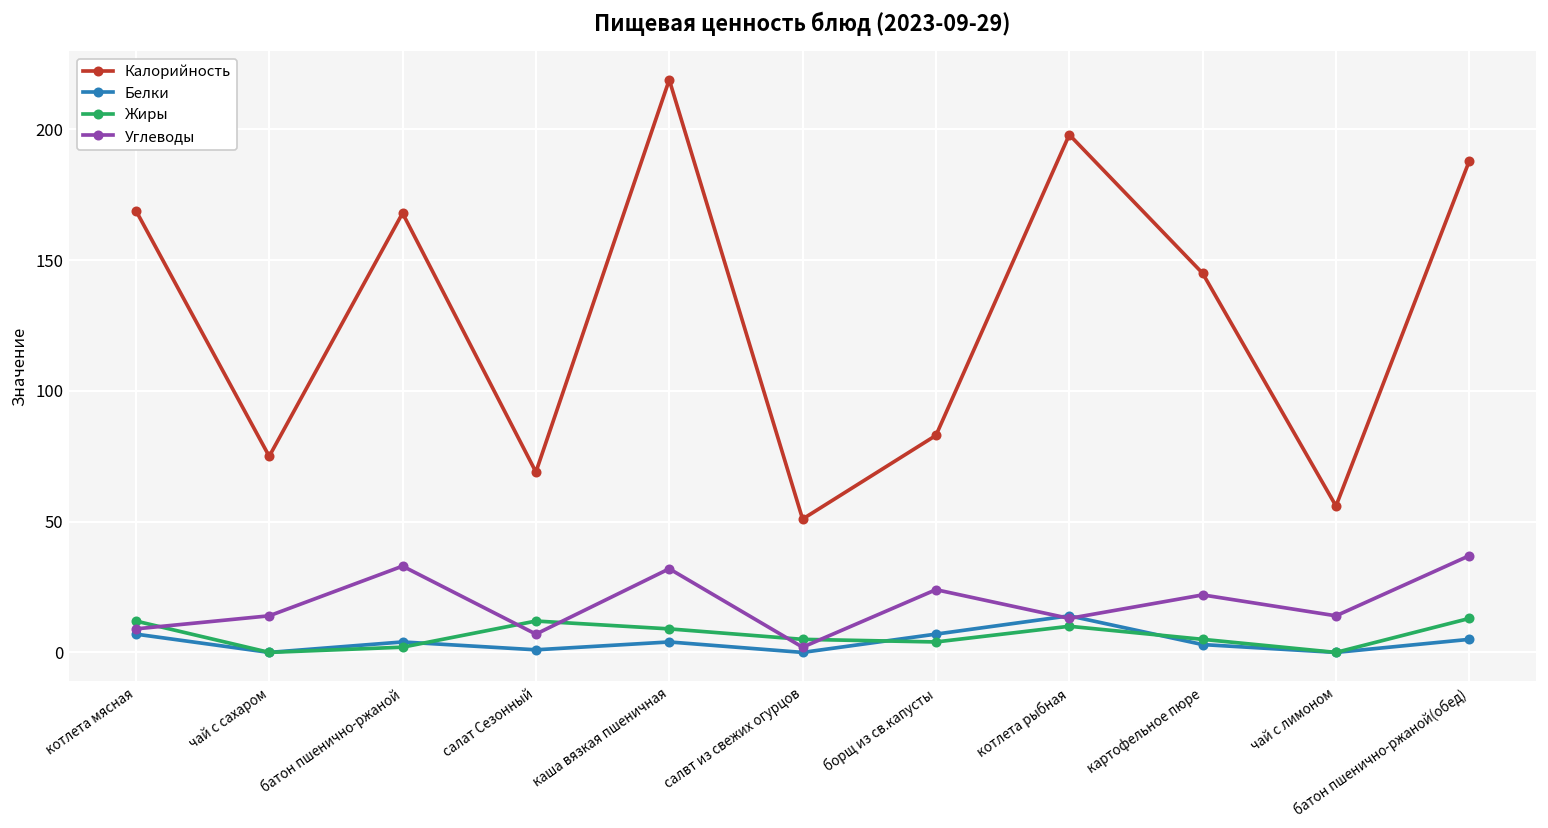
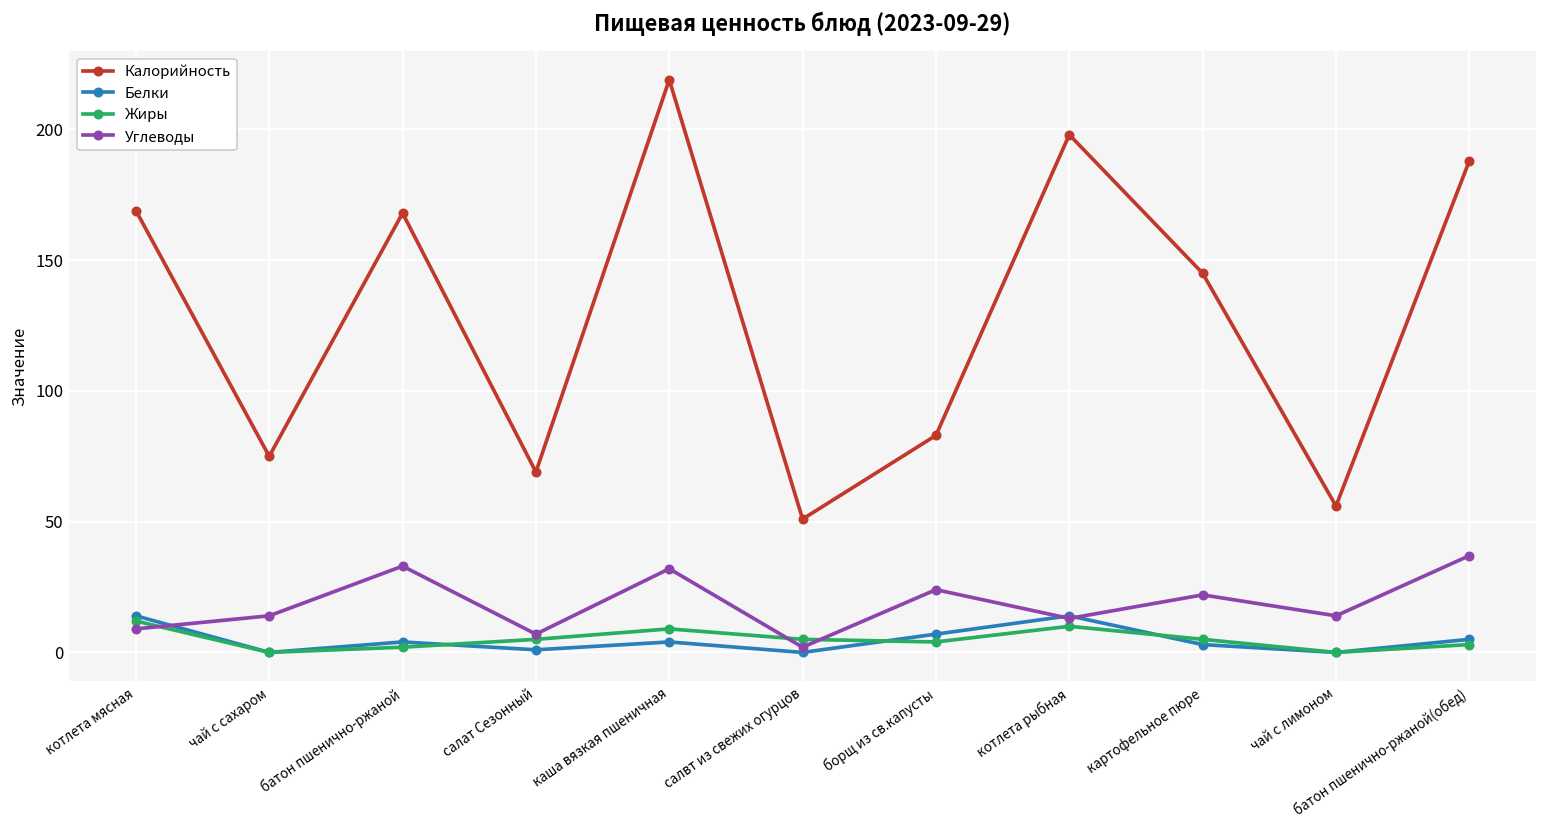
  {
    "Калорийность": {
      "котлета мясная": 169,
      "чай с сахаром": 75,
      "батон пшенично-ржаной": 168,
      "салат Сезонный": 69,
      "каша вязкая пшеничная": 219,
      "салвт из свежих огурцов": 51,
      "борщ из св.капусты": 83,
      "котлета рыбная": 198,
      "картофельное пюре": 145,
      "чай с лимоном": 56,
      "батон пшенично-ржаной(обед)": 188
    },
    "Белки": {
-     "котлета мясная": 7,
+     "котлета мясная": 14,
      "батон пшенично-ржаной": 4,
      "салат Сезонный": 1,
      "каша вязкая пшеничная": 4,
      "салвт из свежих огурцов": 0,
      "борщ из св.капусты": 7,
      "картофельное пюре": 3,
      "батон пшенично-ржаной(обед)": 5
    },
    "Жиры": {
      "котлета мясная": 12,
      "батон пшенично-ржаной": 2,
-     "салат Сезонный": 12,
+     "салат Сезонный": 5,
      "каша вязкая пшеничная": 9,
      "салвт из свежих огурцов": 5,
      "борщ из св.капусты": 4,
      "котлета рыбная": 10,
      "картофельное пюре": 5,
-     "батон пшенично-ржаной(обед)": 13
+     "батон пшенично-ржаной(обед)": 3
    },
    "Углеводы": {
      "котлета мясная": 9,
      "чай с сахаром": 14,
      "батон пшенично-ржаной": 33,
      "салат Сезонный": 7,
      "каша вязкая пшеничная": 32,
      "салвт из свежих огурцов": 2,
      "борщ из св.капусты": 24,
      "картофельное пюре": 22,
      "чай с лимоном": 14,
      "батон пшенично-ржаной(обед)": 37
    }
  }
